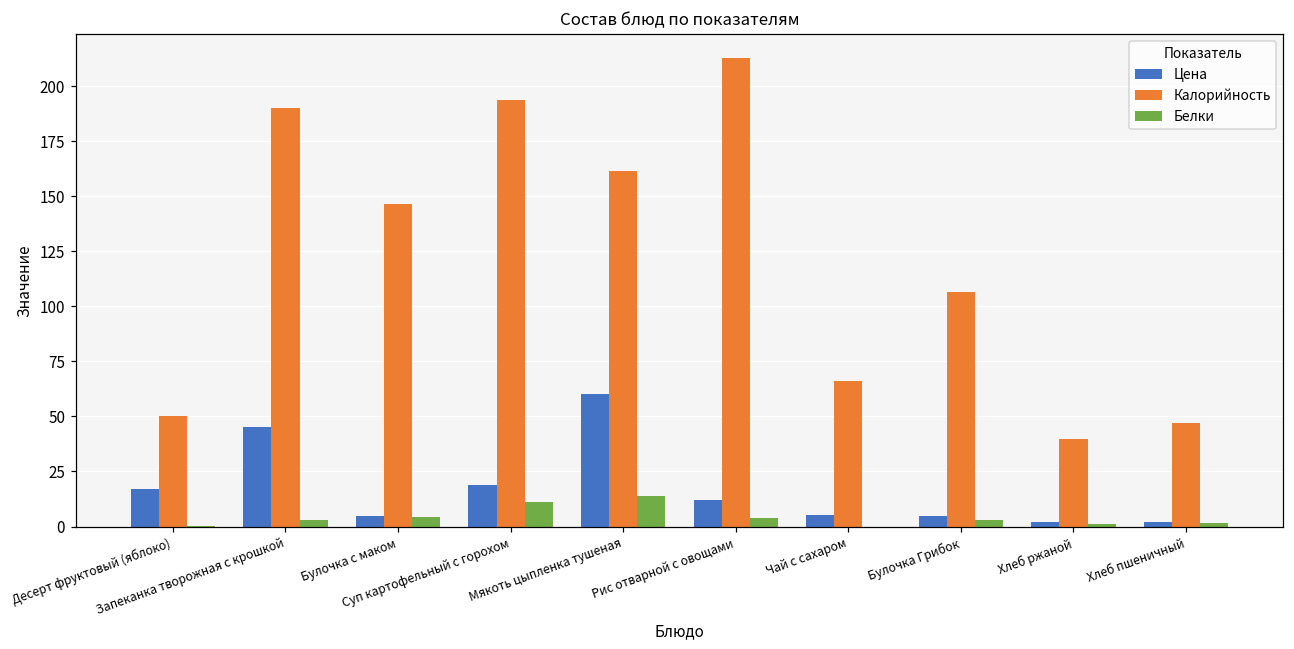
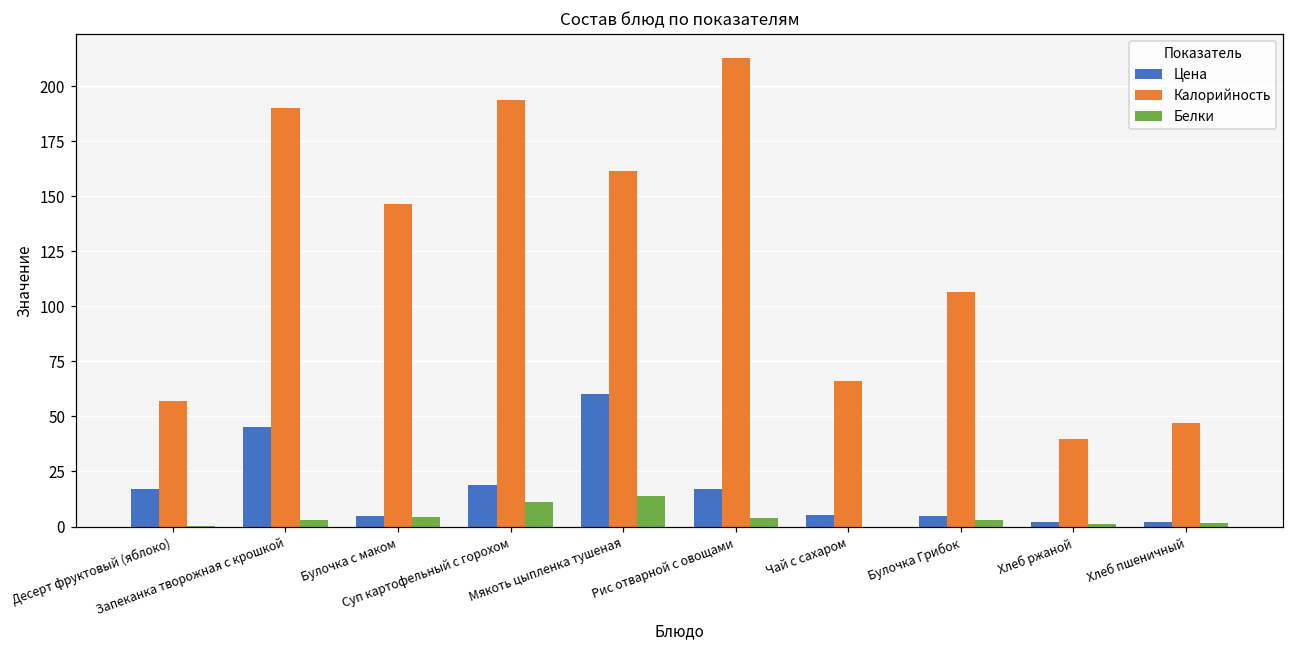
  {
    "Цена": {
      "Десерт фруктовый (яблоко)": 17,
      "Запеканка творожная с крошкой": 45,
      "Булочка с маком": 5,
      "Суп картофельный с горохом": 19,
      "Мякоть цыпленка тушеная": 60,
-     "Рис отварной с овощами": 12,
+     "Рис отварной с овощами": 17,
      "Чай с сахаром": 5,
      "Булочка Грибок": 5,
      "Хлеб ржаной": 2,
      "Хлеб пшеничный": 2
    },
    "Калорийность": {
-     "Десерт фруктовый (яблоко)": 50,
+     "Десерт фруктовый (яблоко)": 57,
      "Запеканка творожная с крошкой": 190,
      "Булочка с маком": 147,
      "Суп картофельный с горохом": 194,
      "Мякоть цыпленка тушеная": 161,
      "Рис отварной с овощами": 213,
      "Чай с сахаром": 66,
      "Булочка Грибок": 107,
      "Хлеб ржаной": 40,
      "Хлеб пшеничный": 47
    },
    "Белки": {
      "Запеканка творожная с крошкой": 3,
      "Булочка с маком": 4,
      "Суп картофельный с горохом": 11,
      "Мякоть цыпленка тушеная": 14,
      "Рис отварной с овощами": 4,
      "Чай с сахаром": 0,
      "Булочка Грибок": 3,
      "Хлеб ржаной": 1,
      "Хлеб пшеничный": 2
    }
  }
